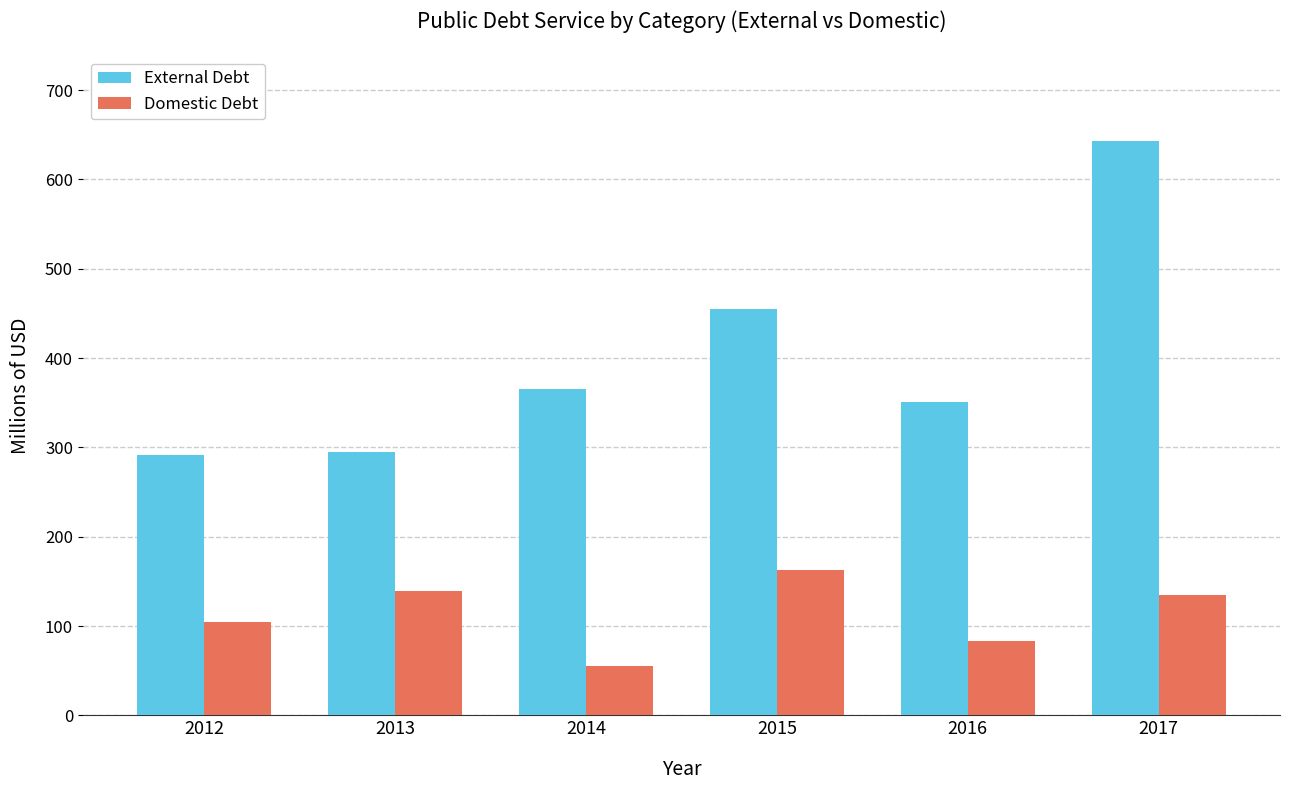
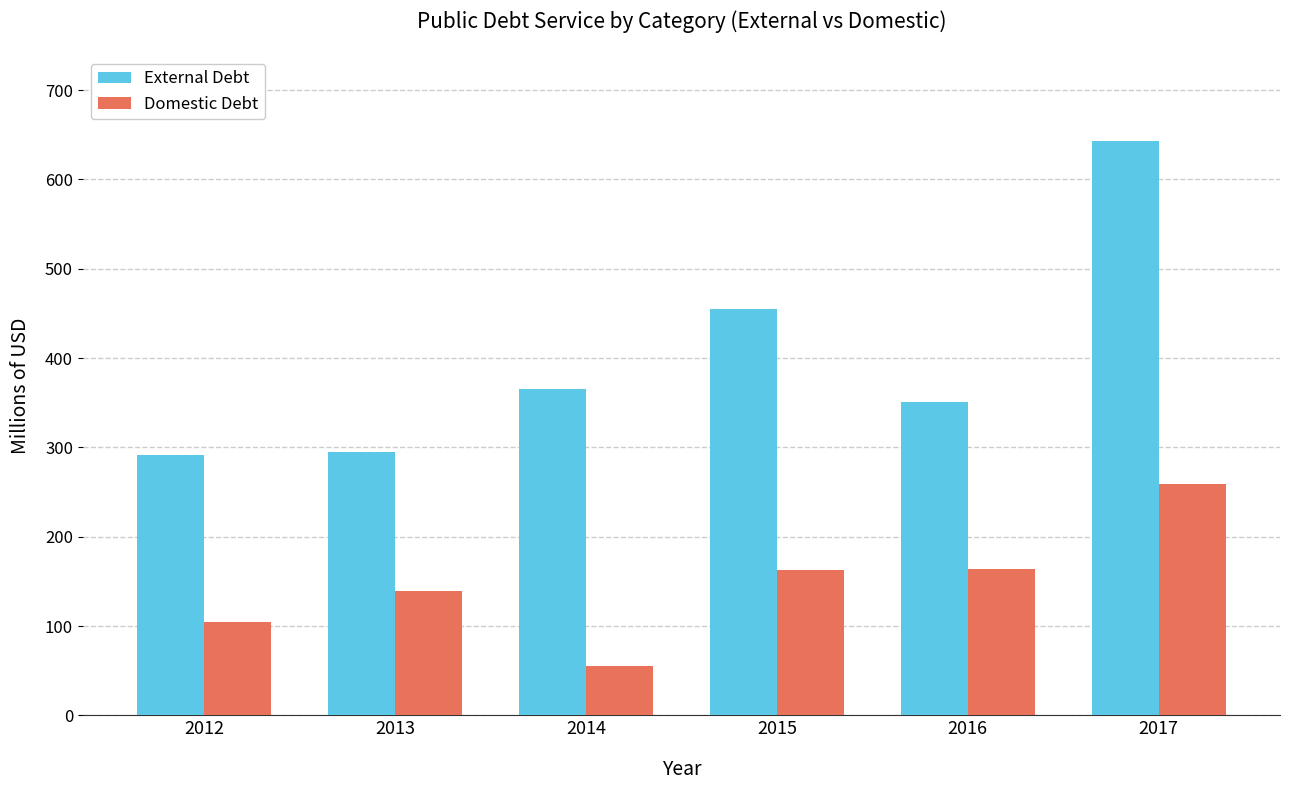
  {
    "External Debt": {
      "2012": 290,
      "2013": 290,
      "2014": 370,
      "2015": 460,
      "2016": 350,
      "2017": 640
    },
    "Domestic Debt": {
      "2012": 100,
      "2013": 140,
      "2014": 60,
      "2015": 160,
-     "2016": 80,
-     "2017": 130
+     "2016": 160,
+     "2017": 260
    }
  }
